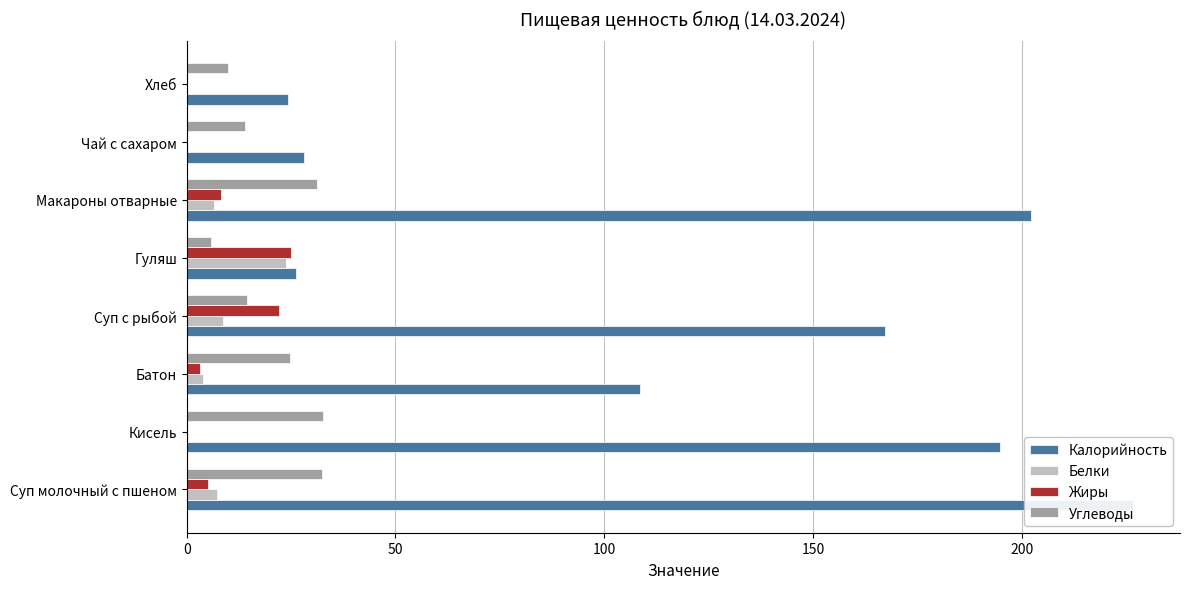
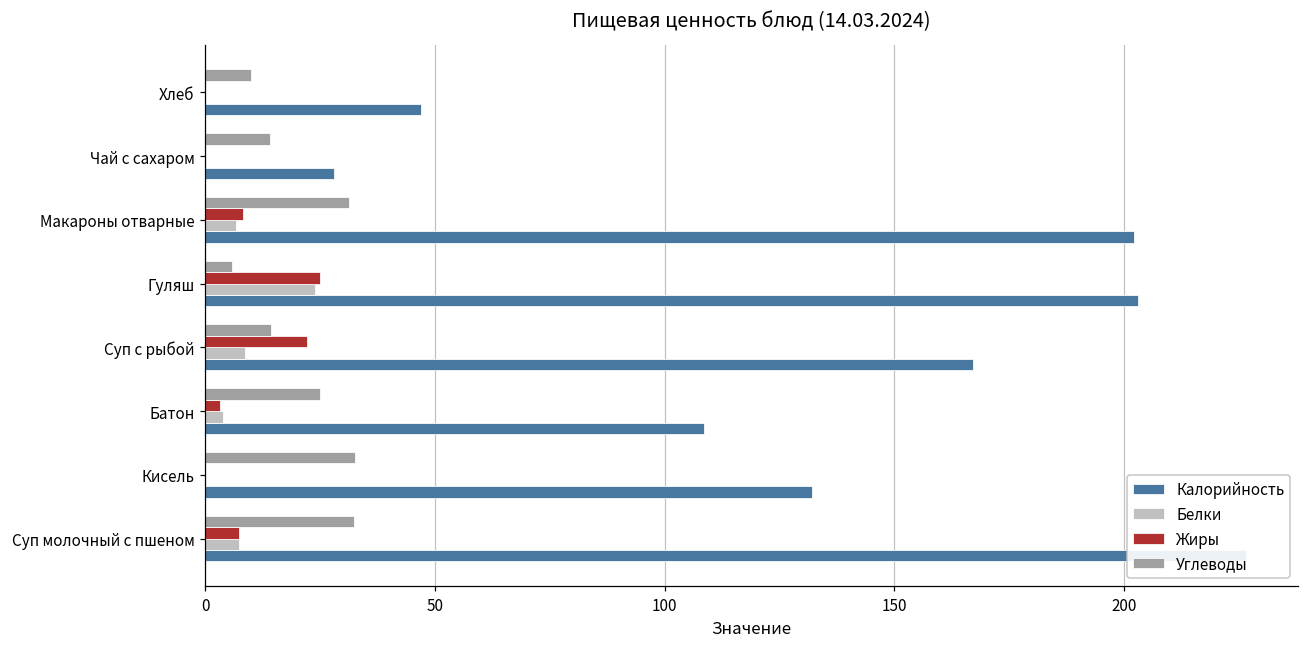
  {
    "Калорийность": {
-     "Хлеб": 24,
+     "Хлеб": 47,
      "Чай с сахаром": 28,
      "Макароны отварные": 202,
-     "Гуляш": 26,
+     "Гуляш": 203,
      "Суп с рыбой": 167,
      "Батон": 109,
-     "Кисель": 195
+     "Кисель": 132
    },
    "Жиры": {
      "Хлеб": 0,
      "Чай с сахаром": 0,
      "Макароны отварные": 8,
      "Гуляш": 25,
      "Суп с рыбой": 22,
      "Батон": 3,
      "Кисель": 0,
-     "Суп молочный с пшеном": 5
+     "Суп молочный с пшеном": 7
    }
  }
